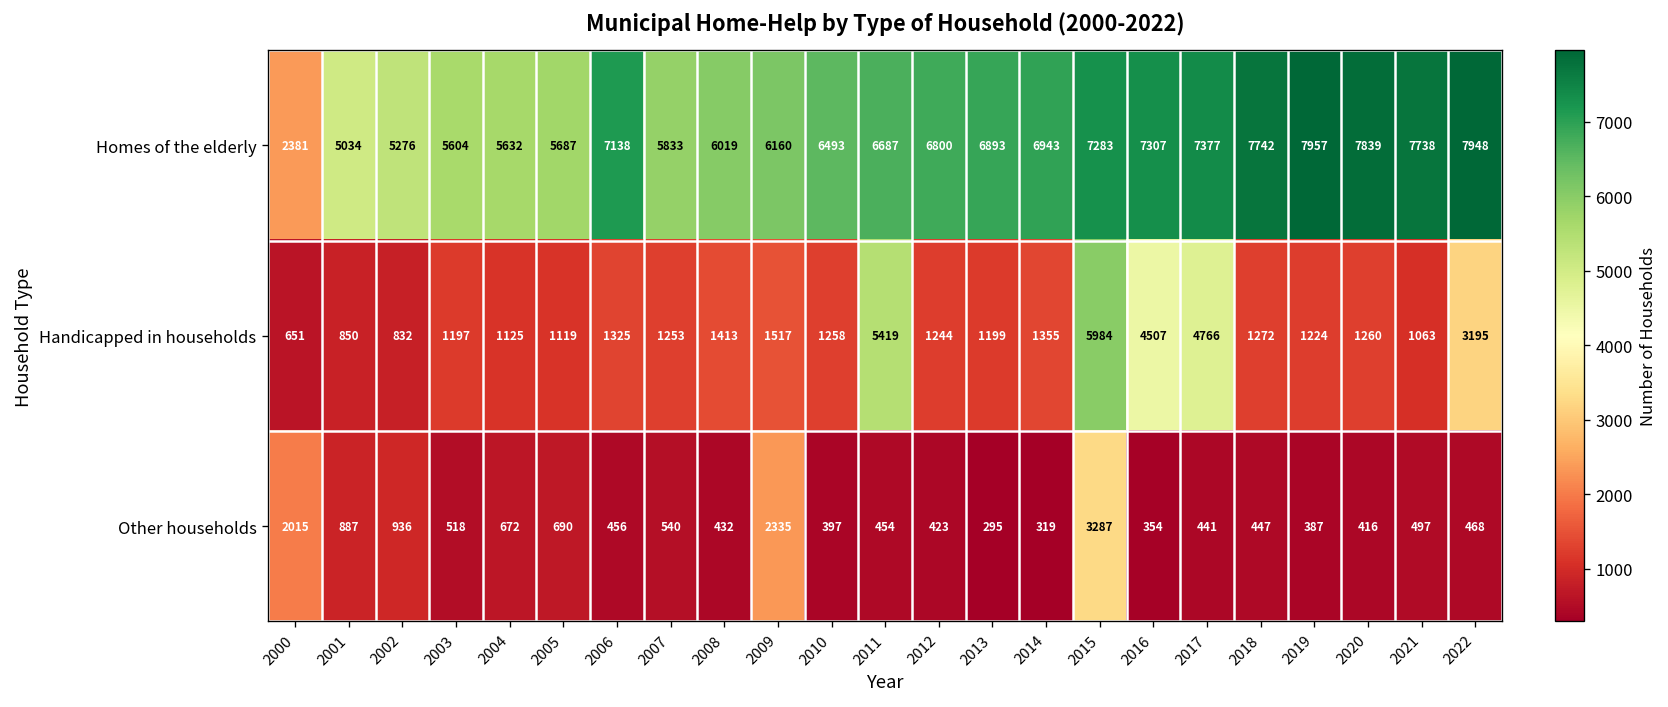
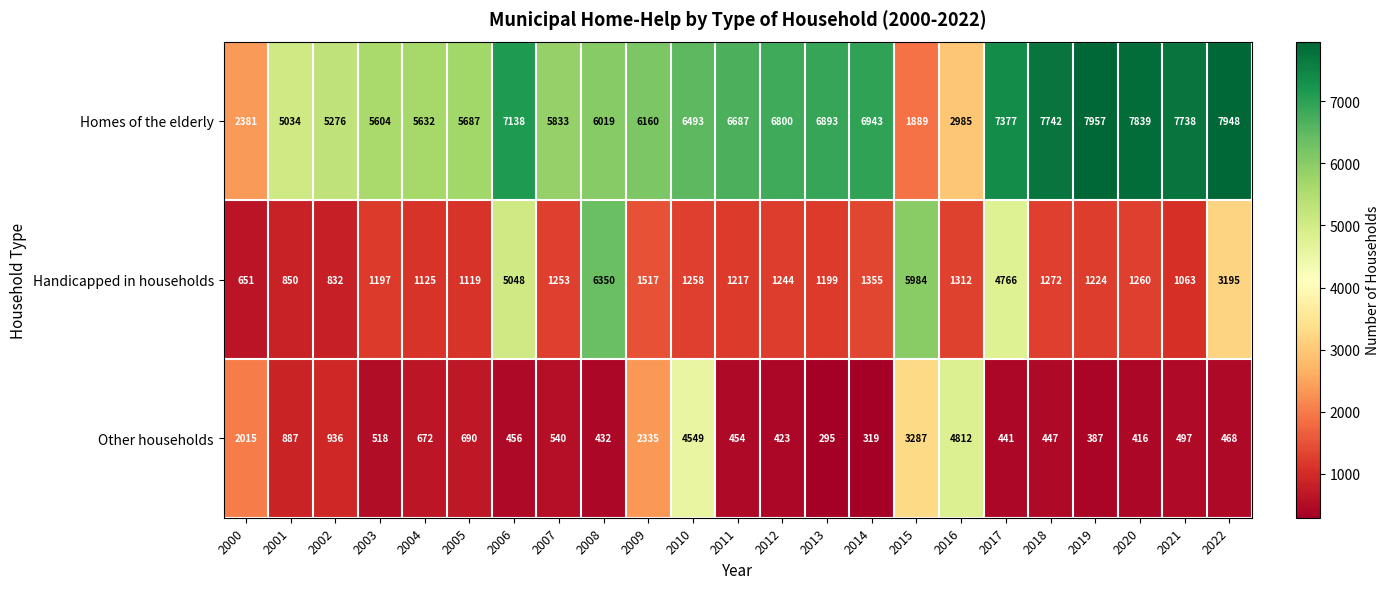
  {
    "Homes of the elderly": {
      "2000": 2381,
      "2001": 5034,
      "2002": 5276,
      "2003": 5604,
      "2004": 5632,
      "2005": 5687,
      "2006": 7138,
      "2007": 5833,
      "2008": 6019,
      "2009": 6160,
      "2010": 6493,
      "2011": 6687,
      "2012": 6800,
      "2013": 6893,
      "2014": 6943,
-     "2015": 7283,
-     "2016": 7307,
+     "2015": 1889,
+     "2016": 2985,
      "2017": 7377,
      "2018": 7742,
      "2019": 7957,
      "2020": 7839,
      "2021": 7738,
      "2022": 7948
    },
    "Handicapped in households": {
      "2000": 651,
      "2001": 850,
      "2002": 832,
      "2003": 1197,
      "2004": 1125,
      "2005": 1119,
-     "2006": 1325,
+     "2006": 5048,
      "2007": 1253,
-     "2008": 1413,
+     "2008": 6350,
      "2009": 1517,
      "2010": 1258,
-     "2011": 5419,
+     "2011": 1217,
      "2012": 1244,
      "2013": 1199,
      "2014": 1355,
      "2015": 5984,
-     "2016": 4507,
+     "2016": 1312,
      "2017": 4766,
      "2018": 1272,
      "2019": 1224,
      "2020": 1260,
      "2021": 1063,
      "2022": 3195
    },
    "Other households": {
      "2000": 2015,
      "2001": 887,
      "2002": 936,
      "2003": 518,
      "2004": 672,
      "2005": 690,
      "2006": 456,
      "2007": 540,
      "2008": 432,
      "2009": 2335,
-     "2010": 397,
+     "2010": 4549,
      "2011": 454,
      "2012": 423,
      "2013": 295,
      "2014": 319,
      "2015": 3287,
-     "2016": 354,
+     "2016": 4812,
      "2017": 441,
      "2018": 447,
      "2019": 387,
      "2020": 416,
      "2021": 497,
      "2022": 468
    }
  }
